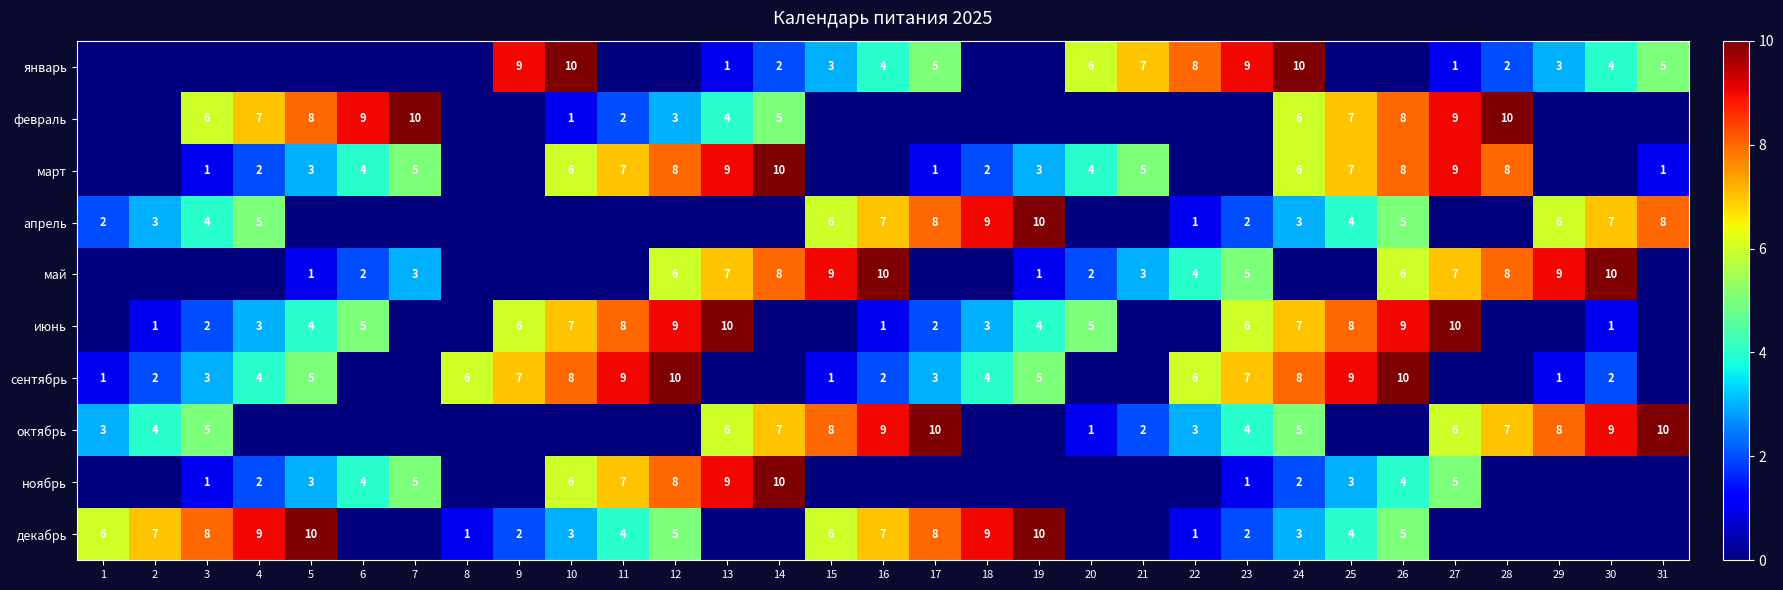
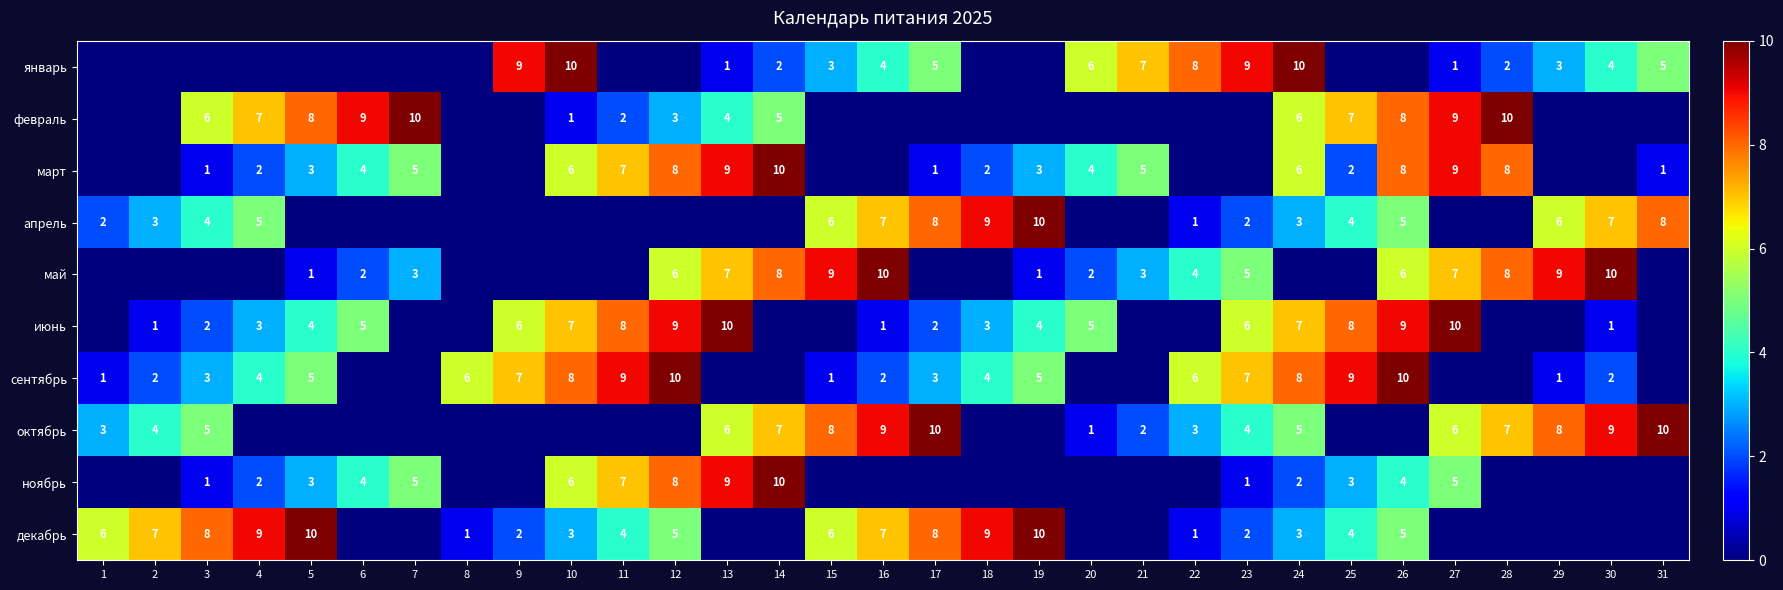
  {
    "январь": {
      "9": 9,
      "10": 10,
      "13": 1,
      "14": 2,
      "15": 3,
      "16": 4,
      "17": 5,
      "20": 6,
      "21": 7,
      "22": 8,
      "23": 9,
      "24": 10,
      "27": 1,
      "28": 2,
      "29": 3,
      "30": 4,
      "31": 5
    },
    "февраль": {
      "3": 6,
      "4": 7,
      "5": 8,
      "6": 9,
      "7": 10,
      "10": 1,
      "11": 2,
      "12": 3,
      "13": 4,
      "14": 5,
      "24": 6,
      "25": 7,
      "26": 8,
      "27": 9,
      "28": 10
    },
    "март": {
      "3": 1,
      "4": 2,
      "5": 3,
      "6": 4,
      "7": 5,
      "10": 6,
      "11": 7,
      "12": 8,
      "13": 9,
      "14": 10,
      "17": 1,
      "18": 2,
      "19": 3,
      "20": 4,
      "21": 5,
      "24": 6,
-     "25": 7,
+     "25": 2,
      "26": 8,
      "27": 9,
      "28": 8,
      "31": 1
    },
    "апрель": {
      "1": 2,
      "2": 3,
      "3": 4,
      "4": 5,
      "15": 6,
      "16": 7,
      "17": 8,
      "18": 9,
      "19": 10,
      "22": 1,
      "23": 2,
      "24": 3,
      "25": 4,
      "26": 5,
      "29": 6,
      "30": 7,
      "31": 8
    },
    "май": {
      "5": 1,
      "6": 2,
      "7": 3,
      "12": 6,
      "13": 7,
      "14": 8,
      "15": 9,
      "16": 10,
      "19": 1,
      "20": 2,
      "21": 3,
      "22": 4,
      "23": 5,
      "26": 6,
      "27": 7,
      "28": 8,
      "29": 9,
      "30": 10
    },
    "июнь": {
      "2": 1,
      "3": 2,
      "4": 3,
      "5": 4,
      "6": 5,
      "9": 6,
      "10": 7,
      "11": 8,
      "12": 9,
      "13": 10,
      "16": 1,
      "17": 2,
      "18": 3,
      "19": 4,
      "20": 5,
      "23": 6,
      "24": 7,
      "25": 8,
      "26": 9,
      "27": 10,
      "30": 1
    },
    "сентябрь": {
      "1": 1,
      "2": 2,
      "3": 3,
      "4": 4,
      "5": 5,
      "8": 6,
      "9": 7,
      "10": 8,
      "11": 9,
      "12": 10,
      "15": 1,
      "16": 2,
      "17": 3,
      "18": 4,
      "19": 5,
      "22": 6,
      "23": 7,
      "24": 8,
      "25": 9,
      "26": 10,
      "29": 1,
      "30": 2
    },
    "октябрь": {
      "1": 3,
      "2": 4,
      "3": 5,
      "13": 6,
      "14": 7,
      "15": 8,
      "16": 9,
      "17": 10,
      "20": 1,
      "21": 2,
      "22": 3,
      "23": 4,
      "24": 5,
      "27": 6,
      "28": 7,
      "29": 8,
      "30": 9,
      "31": 10
    },
    "ноябрь": {
      "3": 1,
      "4": 2,
      "5": 3,
      "6": 4,
      "7": 5,
      "10": 6,
      "11": 7,
      "12": 8,
      "13": 9,
      "14": 10,
      "23": 1,
      "24": 2,
      "25": 3,
      "26": 4,
      "27": 5
    },
    "декабрь": {
      "1": 6,
      "2": 7,
      "3": 8,
      "4": 9,
      "5": 10,
      "8": 1,
      "9": 2,
      "10": 3,
      "11": 4,
      "12": 5,
      "15": 6,
      "16": 7,
      "17": 8,
      "18": 9,
      "19": 10,
      "22": 1,
      "23": 2,
      "24": 3,
      "25": 4,
      "26": 5
    }
  }
